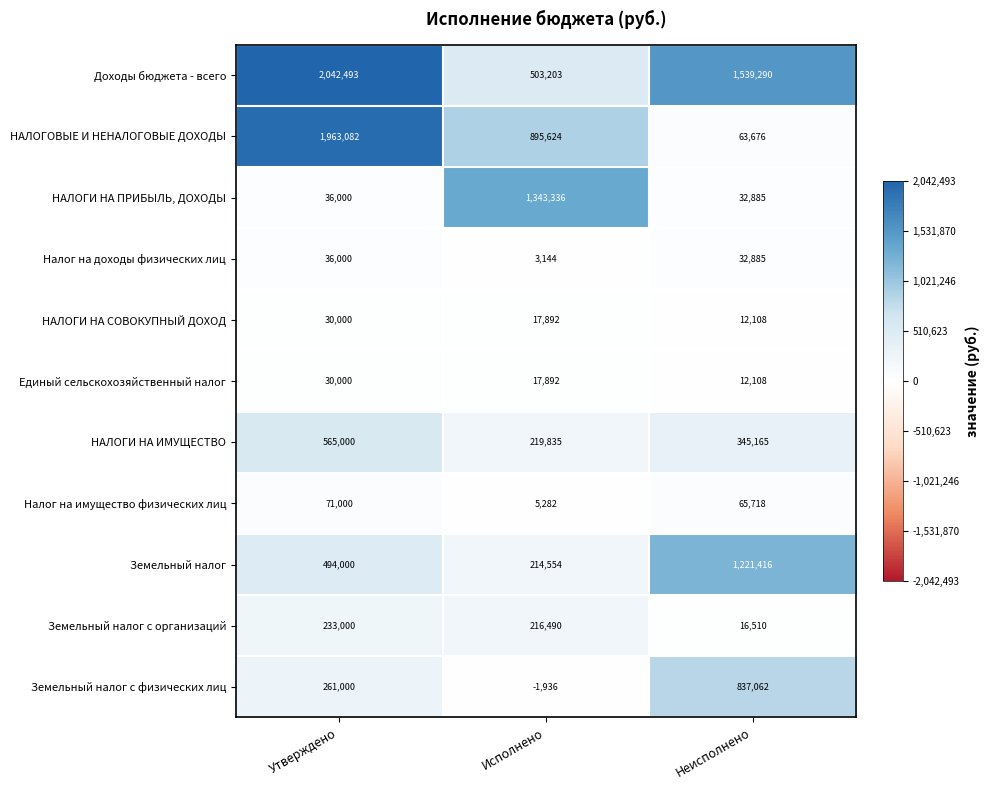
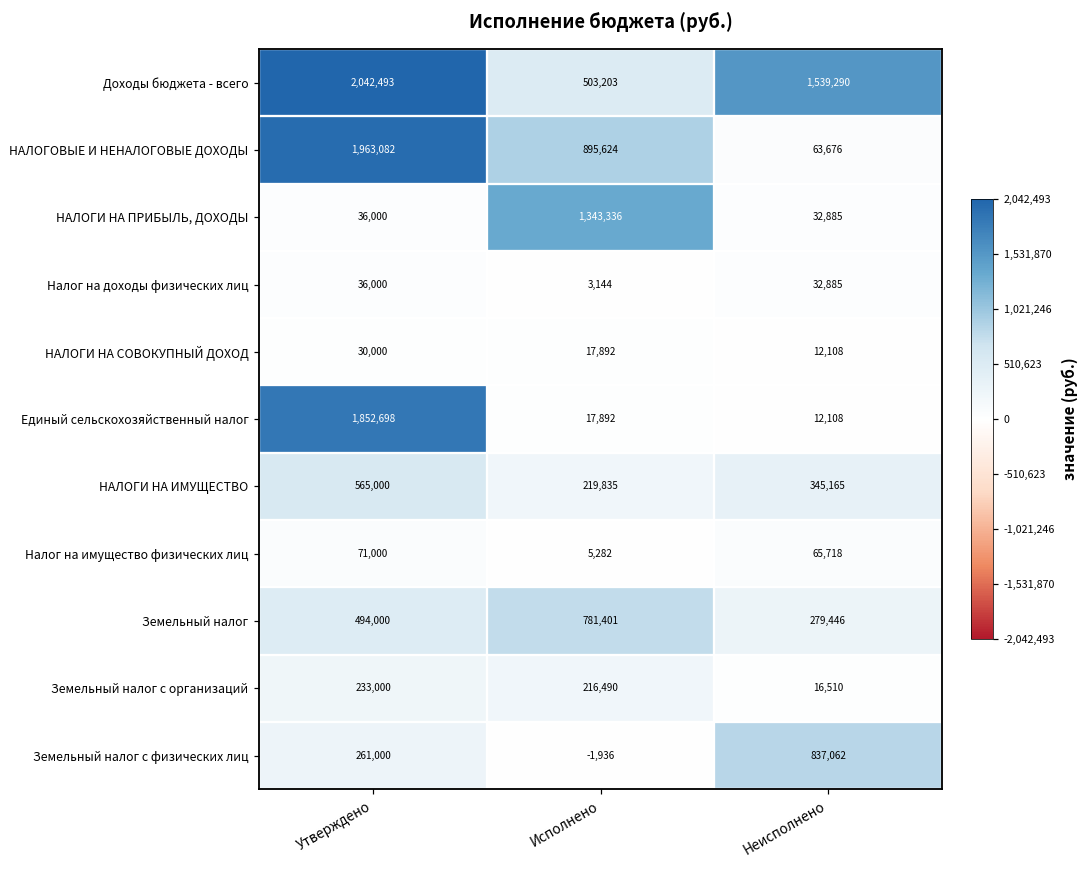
  {
    "Доходы бюджета - всего": {
      "Утверждено": "2,042,493",
      "Исполнено": "503,203",
      "Неисполнено": "1,539,290"
    },
    "НАЛОГОВЫЕ И НЕНАЛОГОВЫЕ ДОХОДЫ": {
      "Утверждено": "1,963,082",
      "Исполнено": "895,624",
      "Неисполнено": "63,676"
    },
    "НАЛОГИ НА ПРИБЫЛЬ, ДОХОДЫ": {
      "Утверждено": "36,000",
      "Исполнено": "1,343,336",
      "Неисполнено": "32,885"
    },
    "Налог на доходы физических лиц": {
      "Утверждено": "36,000",
      "Исполнено": "3,144",
      "Неисполнено": "32,885"
    },
    "НАЛОГИ НА СОВОКУПНЫЙ ДОХОД": {
      "Утверждено": "30,000",
      "Исполнено": "17,892",
      "Неисполнено": "12,108"
    },
    "Единый сельскохозяйственный налог": {
-     "Утверждено": "30,000",
+     "Утверждено": "1,852,698",
      "Исполнено": "17,892",
      "Неисполнено": "12,108"
    },
    "НАЛОГИ НА ИМУЩЕСТВО": {
      "Утверждено": "565,000",
      "Исполнено": "219,835",
      "Неисполнено": "345,165"
    },
    "Налог на имущество физических лиц": {
      "Утверждено": "71,000",
      "Исполнено": "5,282",
      "Неисполнено": "65,718"
    },
    "Земельный налог": {
      "Утверждено": "494,000",
-     "Исполнено": "214,554",
-     "Неисполнено": "1,221,416"
+     "Исполнено": "781,401",
+     "Неисполнено": "279,446"
    },
    "Земельный налог с организаций": {
      "Утверждено": "233,000",
      "Исполнено": "216,490",
      "Неисполнено": "16,510"
    },
    "Земельный налог с физических лиц": {
      "Утверждено": "261,000",
      "Исполнено": "-1,936",
      "Неисполнено": "837,062"
    }
  }
